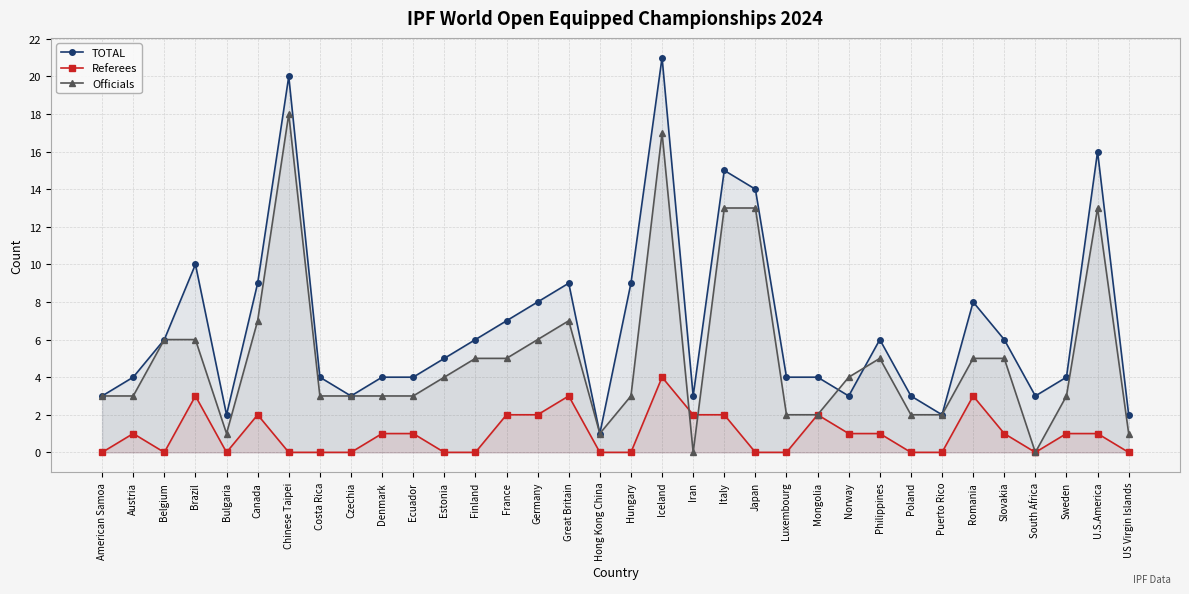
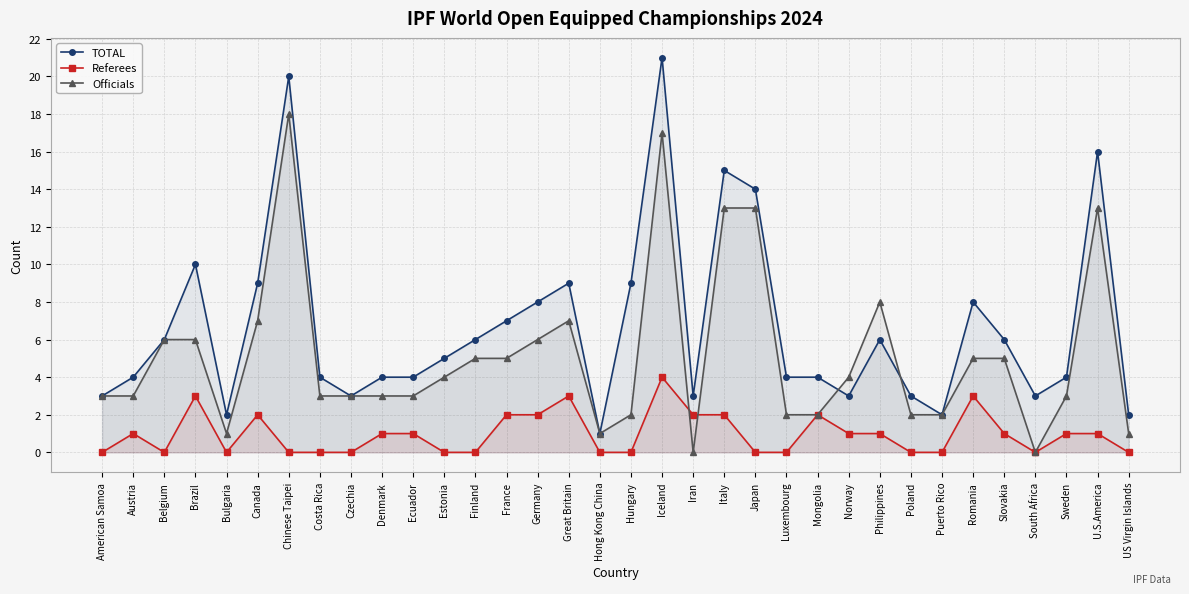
  {
    "TOTAL": {
      "Austria": 4,
      "Brazil": 10,
      "Bulgaria": 2,
      "Canada": 9,
      "Chinese Taipei": 20,
      "Costa Rica": 4,
      "Denmark": 4,
      "Ecuador": 4,
      "Estonia": 5,
      "Finland": 6,
      "France": 7,
      "Germany": 8,
      "Great Britain": 9,
      "Hungary": 9,
      "Iceland": 21,
      "Iran": 3,
      "Italy": 15,
      "Japan": 14,
      "Luxembourg": 4,
      "Mongolia": 4,
      "Norway": 3,
      "Philippines": 6,
      "Poland": 3,
      "Romania": 8,
      "Slovakia": 6,
      "South Africa": 3,
      "Sweden": 4,
      "U.S.America": 16,
      "US Virgin Islands": 2
    },
    "Referees": {
      "American Samoa": 0,
      "Austria": 1,
      "Belgium": 0,
      "Brazil": 3,
      "Bulgaria": 0,
      "Canada": 2,
      "Chinese Taipei": 0,
      "Costa Rica": 0,
      "Czechia": 0,
      "Denmark": 1,
      "Ecuador": 1,
      "Estonia": 0,
      "Finland": 0,
      "France": 2,
      "Germany": 2,
      "Great Britain": 3,
      "Hong Kong China": 0,
      "Hungary": 0,
      "Iceland": 4,
      "Iran": 2,
      "Italy": 2,
      "Japan": 0,
      "Luxembourg": 0,
      "Norway": 1,
      "Philippines": 1,
      "Poland": 0,
      "Puerto Rico": 0,
      "Romania": 3,
      "Slovakia": 1,
      "Sweden": 1,
      "U.S.America": 1,
      "US Virgin Islands": 0
    },
    "Officials": {
      "Austria": 3,
      "Brazil": 6,
      "Bulgaria": 1,
      "Canada": 7,
      "Chinese Taipei": 18,
      "Costa Rica": 3,
      "Denmark": 3,
      "Ecuador": 3,
      "Estonia": 4,
      "Finland": 5,
      "France": 5,
      "Germany": 6,
      "Great Britain": 7,
-     "Hungary": 3,
+     "Hungary": 2,
      "Iceland": 17,
      "Iran": 0,
      "Italy": 13,
      "Japan": 13,
      "Luxembourg": 2,
      "Norway": 4,
-     "Philippines": 5,
+     "Philippines": 8,
      "Poland": 2,
      "Romania": 5,
      "Slovakia": 5,
      "Sweden": 3,
      "U.S.America": 13,
      "US Virgin Islands": 1
    }
  }
